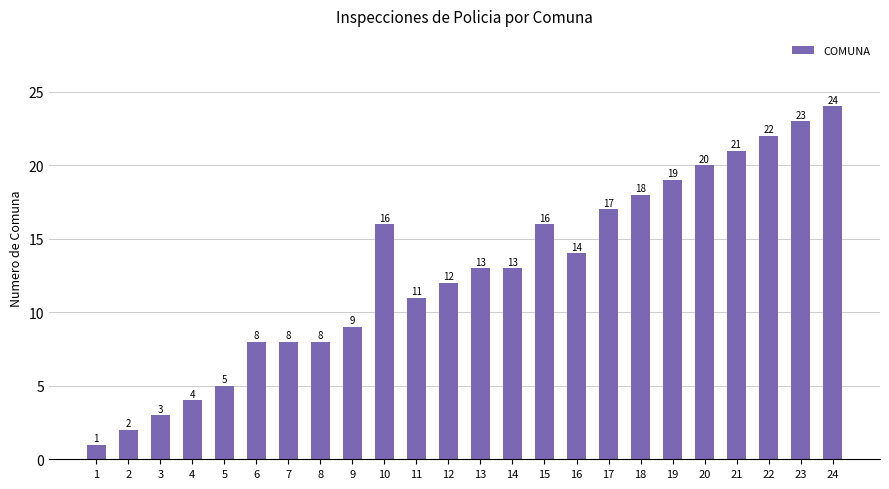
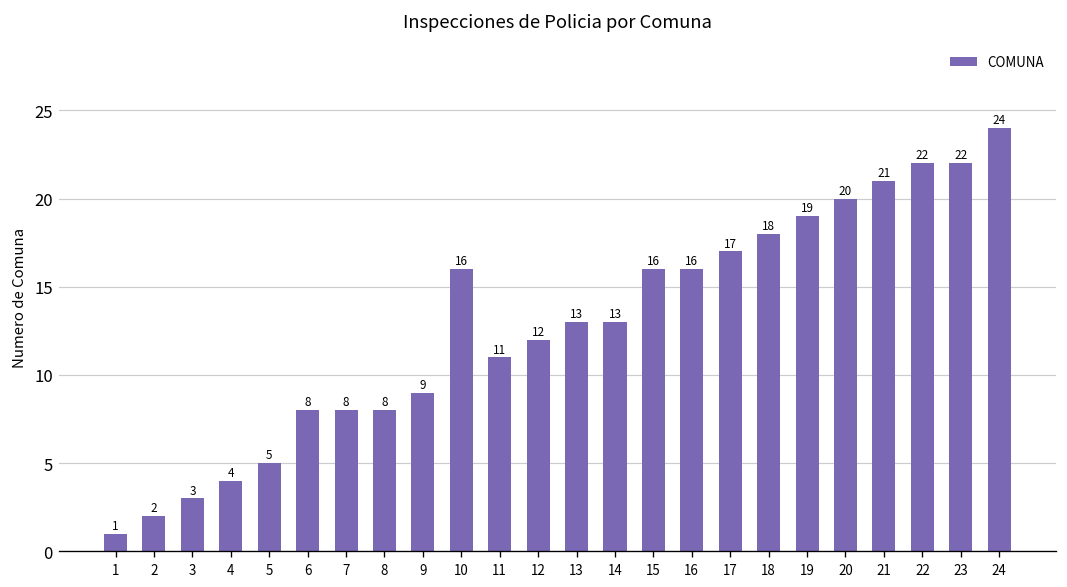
  {
    "1": 1,
    "2": 2,
    "3": 3,
    "4": 4,
    "5": 5,
    "6": 8,
    "7": 8,
    "8": 8,
    "9": 9,
    "10": 16,
    "11": 11,
    "12": 12,
    "13": 13,
    "14": 13,
    "15": 16,
-   "16": 14,
+   "16": 16,
    "17": 17,
    "18": 18,
    "19": 19,
    "20": 20,
    "21": 21,
    "22": 22,
-   "23": 23,
+   "23": 22,
    "24": 24
  }
